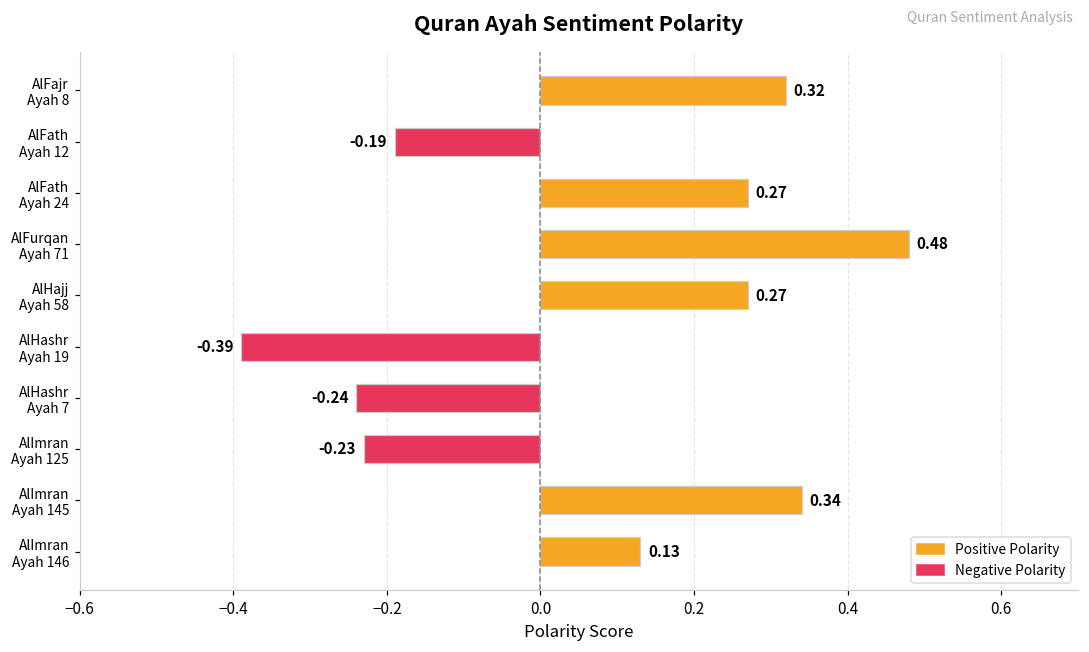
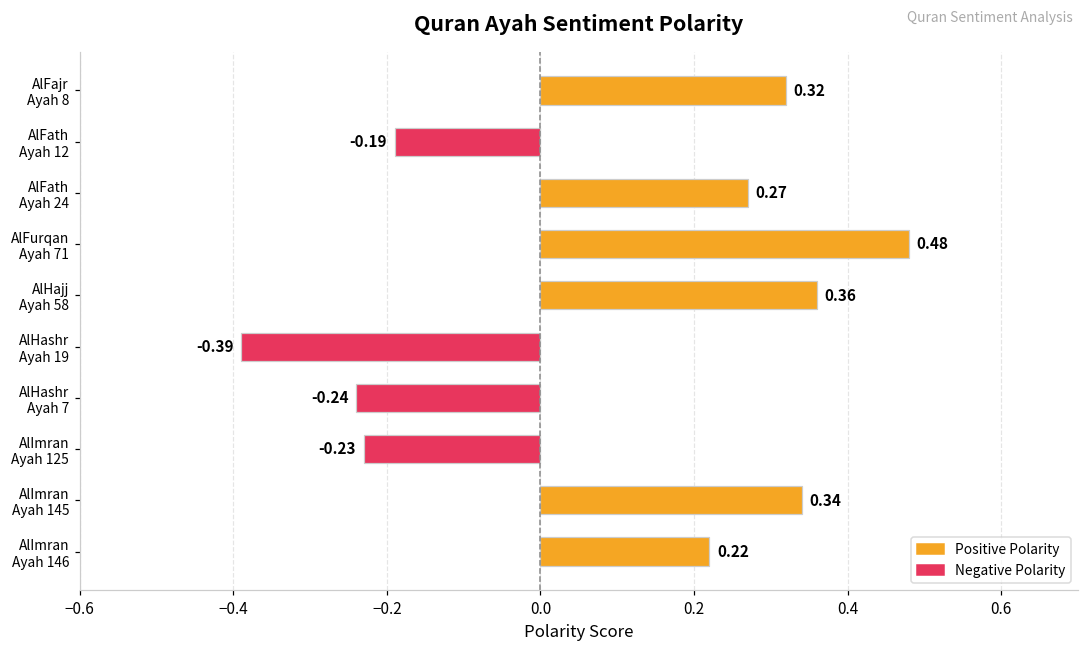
  {
    "AlFajr Ayah 8": 0.32,
    "AlFath Ayah 12": -0.19,
    "AlFath Ayah 24": 0.27,
    "AlFurqan Ayah 71": 0.48,
-   "AlHajj Ayah 58": 0.27,
+   "AlHajj Ayah 58": 0.36,
    "AlHashr Ayah 19": -0.39,
    "AlHashr Ayah 7": -0.24,
    "AlImran Ayah 125": -0.23,
    "AlImran Ayah 145": 0.34,
-   "AlImran Ayah 146": 0.13
+   "AlImran Ayah 146": 0.22
  }
